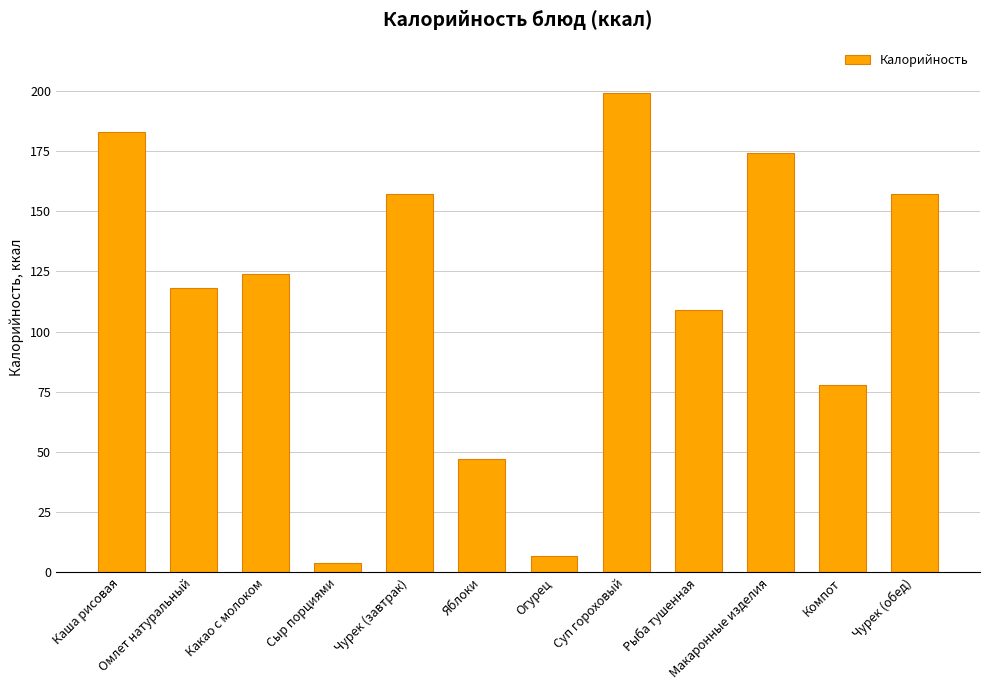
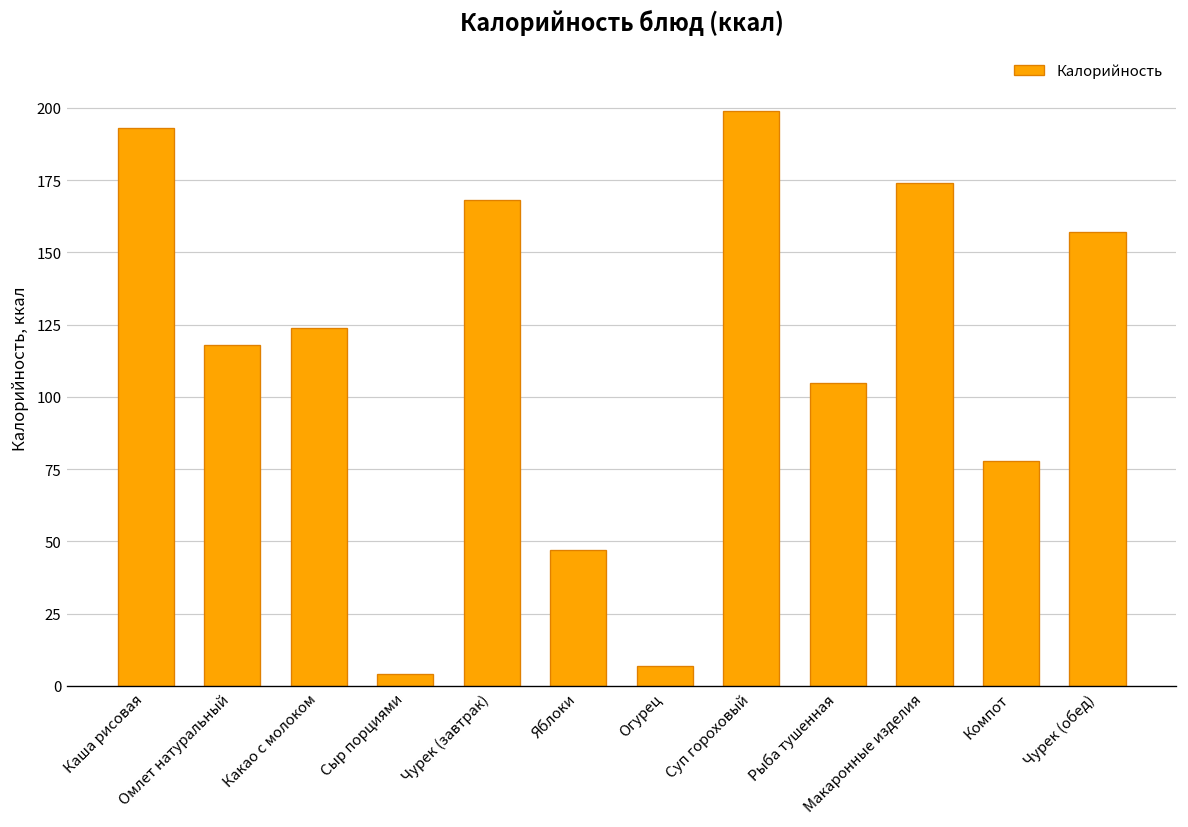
  {
-   "Каша рисовая": 183,
+   "Каша рисовая": 193,
    "Омлет натуральный": 118,
    "Какао с молоком": 124,
    "Сыр порциями": 4,
-   "Чурек (завтрак)": 157,
+   "Чурек (завтрак)": 168,
    "Яблоки": 47,
    "Огурец": 7,
    "Суп гороховый": 199,
-   "Рыба тушенная": 109,
+   "Рыба тушенная": 105,
    "Макаронные изделия": 174,
    "Компот": 78,
    "Чурек (обед)": 157
  }
